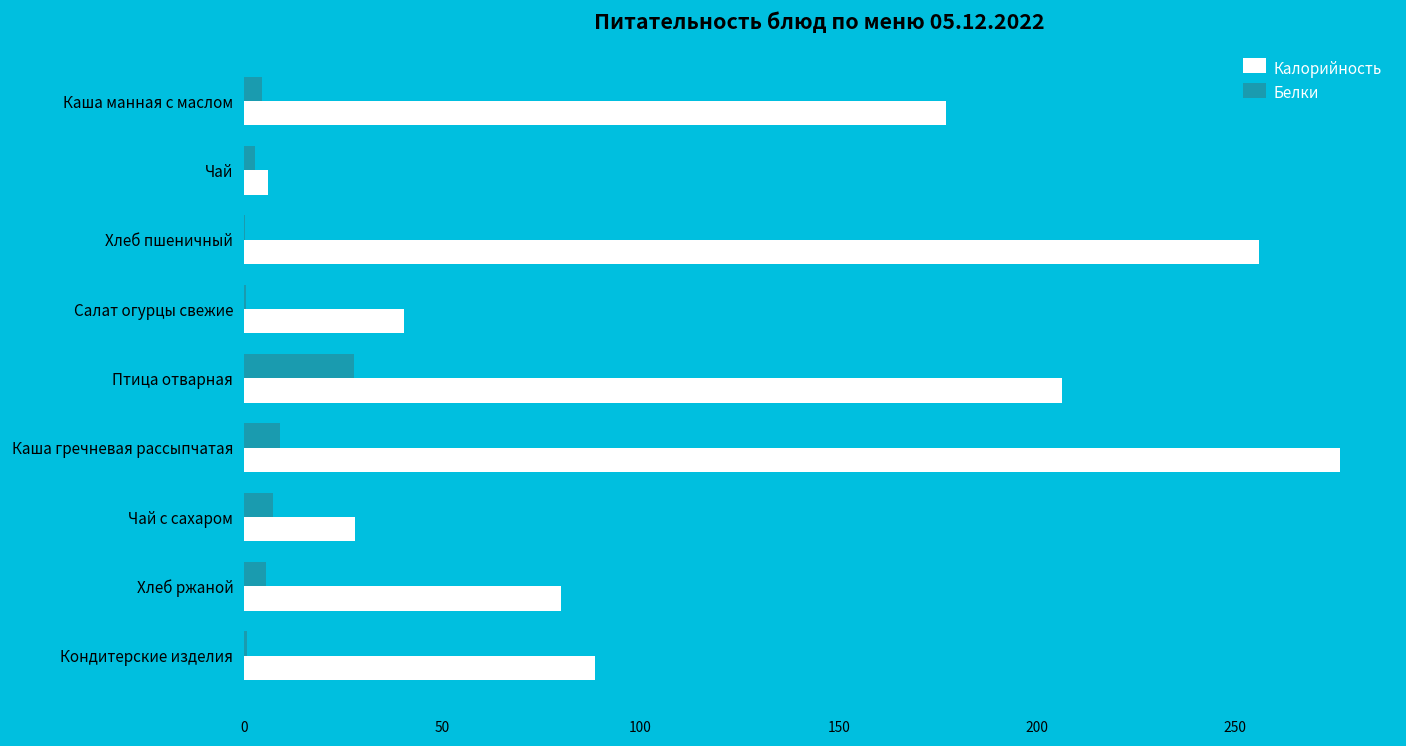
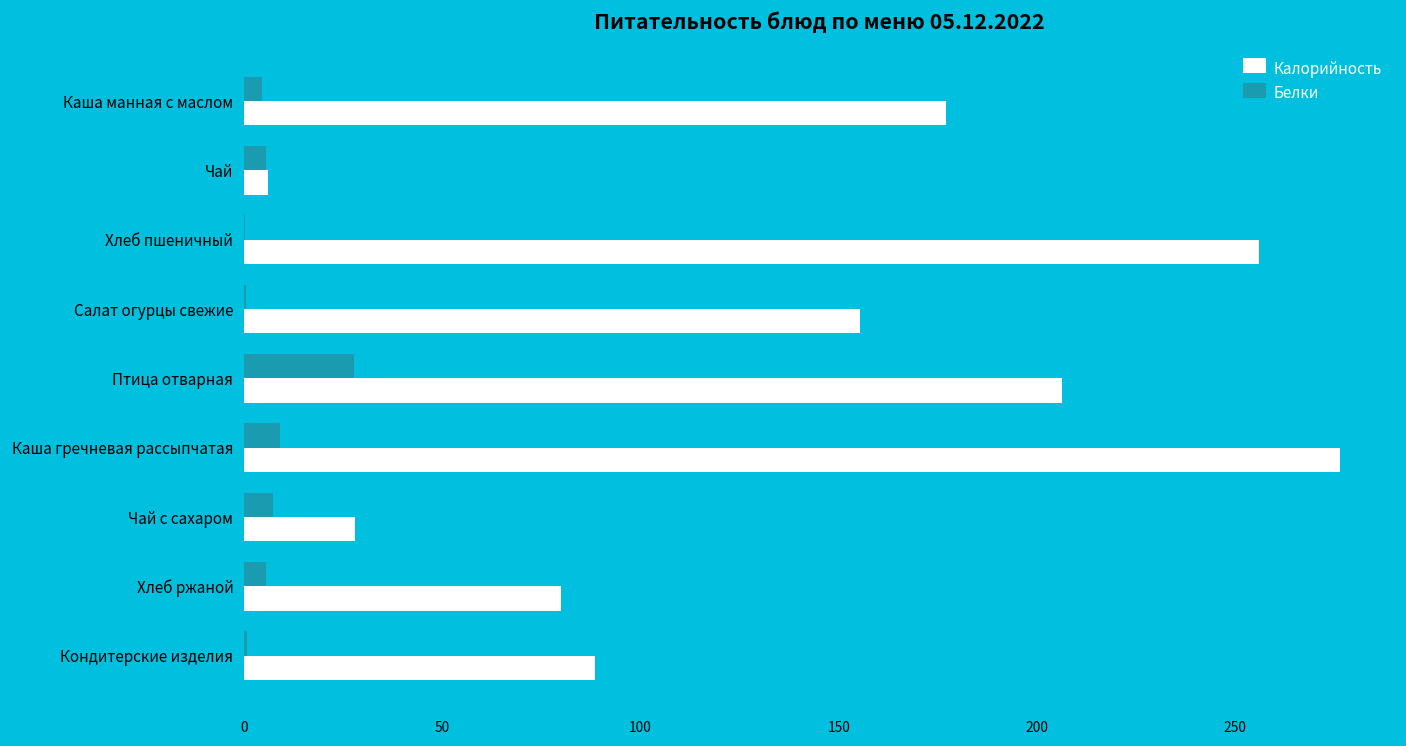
  {
    "Калорийность": {
      "Каша манная с маслом": 177,
      "Чай": 6,
      "Хлеб пшеничный": 256,
-     "Салат огурцы свежие": 40,
+     "Салат огурцы свежие": 155,
      "Птица отварная": 206,
      "Каша гречневая рассыпчатая": 277,
      "Чай с сахаром": 28,
      "Хлеб ржаной": 80,
      "Кондитерские изделия": 89
    },
    "Белки": {
      "Каша манная с маслом": 5,
-     "Чай": 3,
+     "Чай": 5,
      "Птица отварная": 28,
      "Каша гречневая рассыпчатая": 9,
      "Чай с сахаром": 7,
      "Хлеб ржаной": 6,
      "Кондитерские изделия": 1
    }
  }
